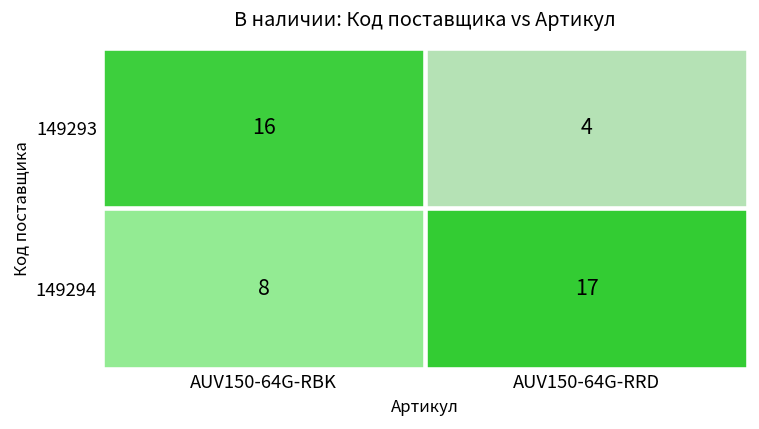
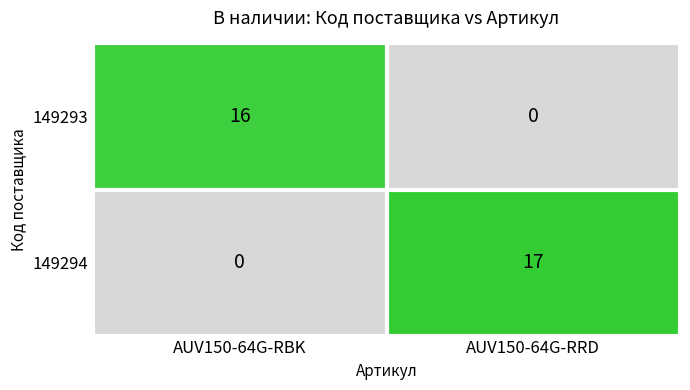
  {
    "149293": {
      "AUV150-64G-RBK": 16,
-     "AUV150-64G-RRD": 4
+     "AUV150-64G-RRD": 0
    },
    "149294": {
-     "AUV150-64G-RBK": 8,
+     "AUV150-64G-RBK": 0,
      "AUV150-64G-RRD": 17
    }
  }
